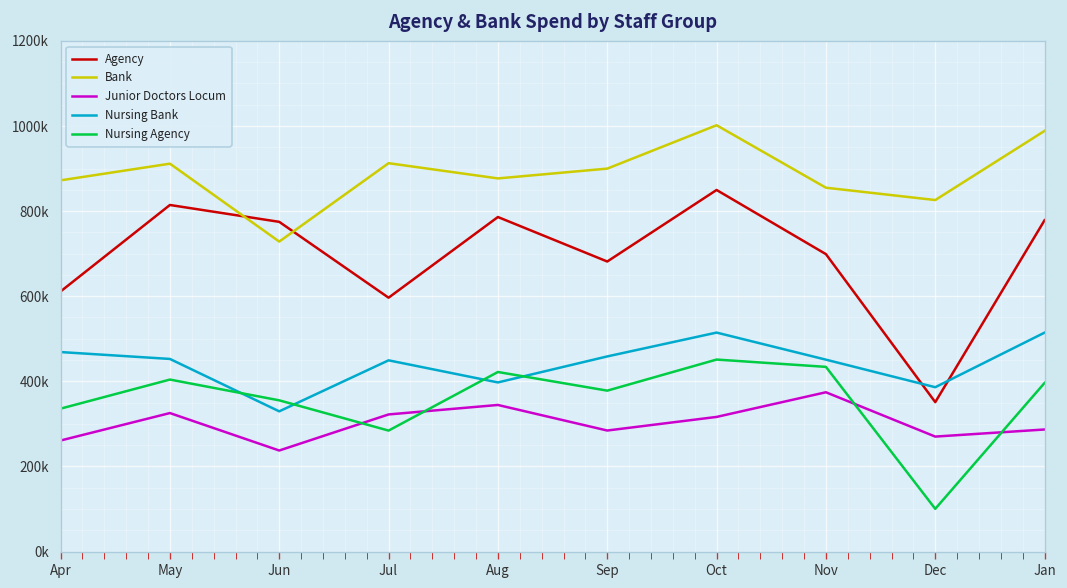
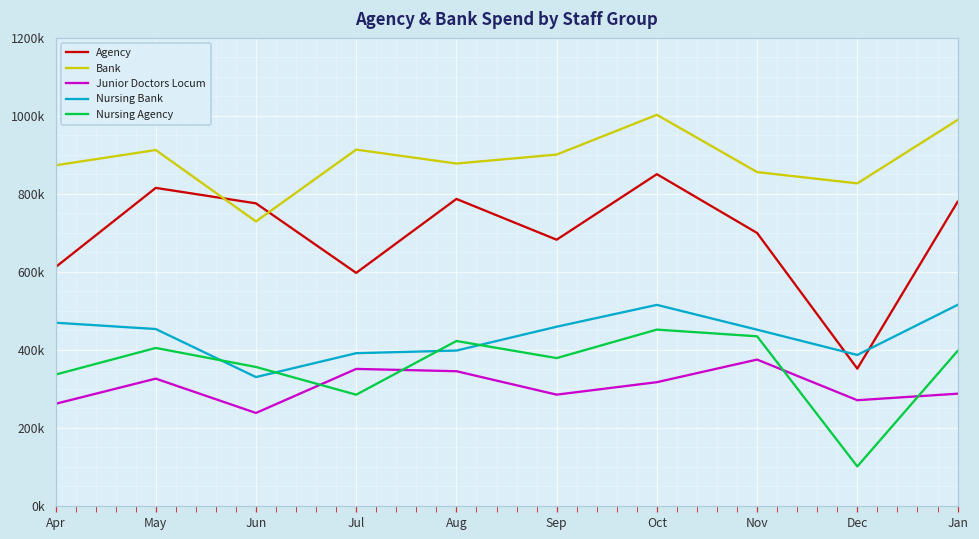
  {
    "Agency": {
      "Apr": 610000,
      "May": 810000,
      "Jun": 770000,
      "Jul": 600000,
      "Aug": 790000,
      "Sep": 680000,
      "Oct": 850000,
      "Nov": 700000,
      "Dec": 350000,
      "Jan": 780000
    },
    "Bank": {
      "Apr": 870000,
      "May": 910000,
      "Jun": 730000,
      "Jul": 910000,
      "Aug": 880000,
      "Sep": 900000,
      "Oct": 1000000,
      "Nov": 860000,
      "Dec": 830000,
      "Jan": 990000
    },
    "Junior Doctors Locum": {
      "Apr": 260000,
      "May": 330000,
      "Jun": 240000,
-     "Jul": 320000,
+     "Jul": 350000,
      "Aug": 340000,
      "Sep": 280000,
      "Oct": 320000,
      "Nov": 370000,
      "Dec": 270000,
      "Jan": 290000
    },
    "Nursing Bank": {
      "Apr": 470000,
      "May": 450000,
      "Jun": 330000,
-     "Jul": 450000,
+     "Jul": 390000,
      "Aug": 400000,
      "Sep": 460000,
      "Oct": 510000,
      "Nov": 450000,
      "Dec": 390000,
      "Jan": 510000
    },
    "Nursing Agency": {
      "Apr": 340000,
      "May": 400000,
      "Jun": 360000,
      "Jul": 280000,
      "Aug": 420000,
      "Sep": 380000,
      "Oct": 450000,
      "Nov": 430000,
      "Dec": 100000,
      "Jan": 400000
    }
  }
